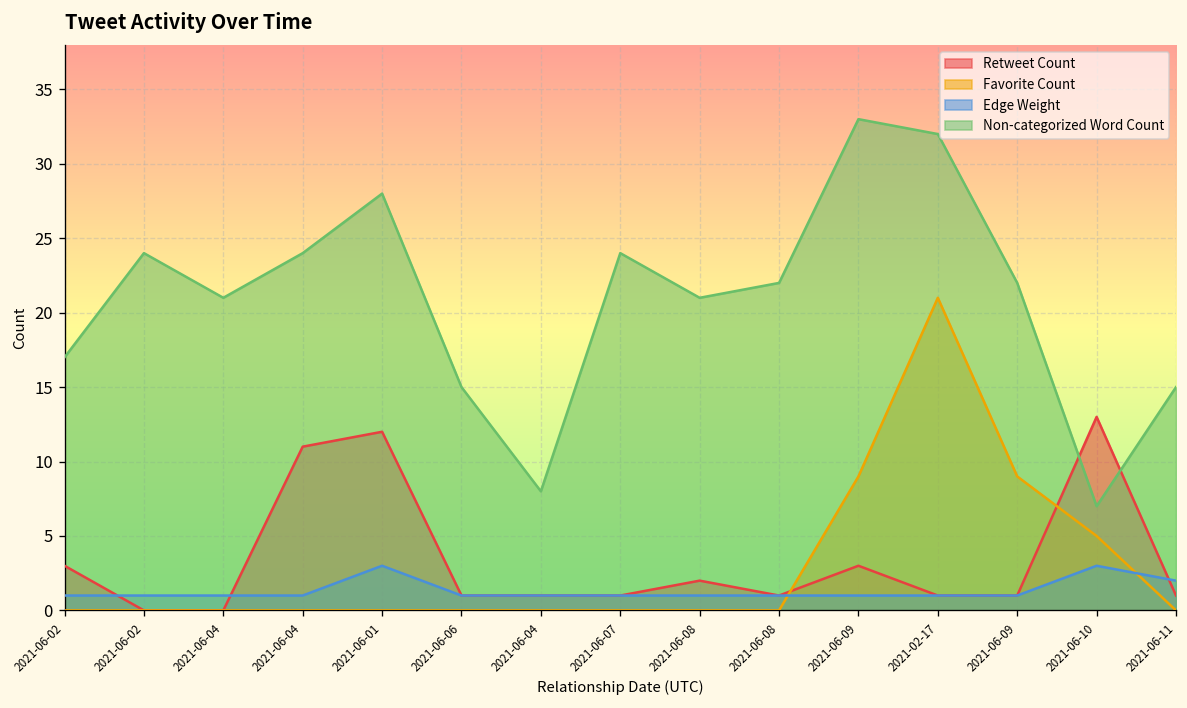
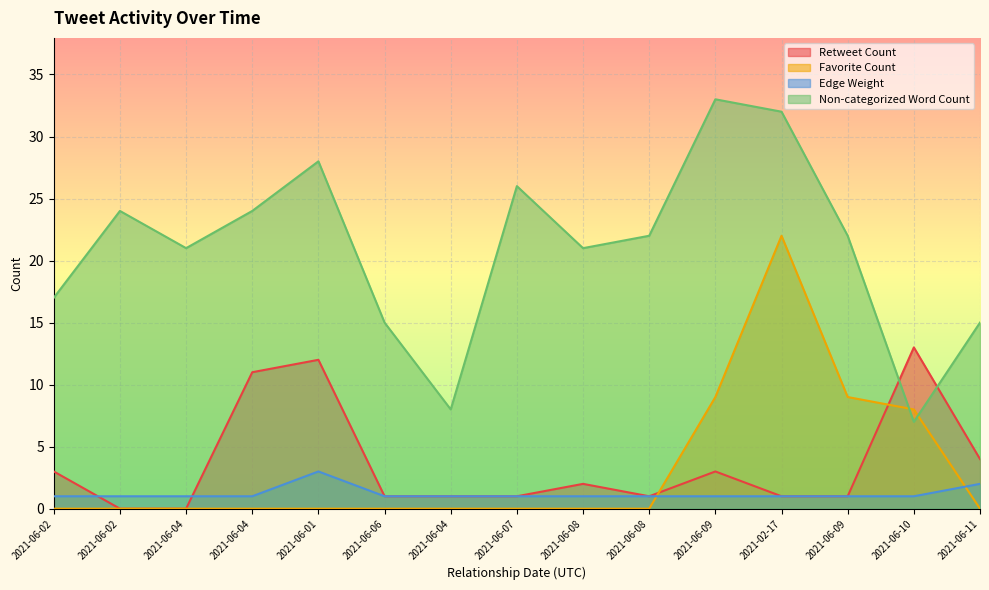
  {
    "Retweet Count": {
      "2021-06-01": 12,
      "2021-06-10": 13,
-     "2021-06-11": 1
+     "2021-06-11": 4
    },
    "Favorite Count": {
      "2021-06-01": 0,
      "2021-06-06": 0,
      "2021-06-07": 0,
-     "2021-02-17": 21,
-     "2021-06-10": 5,
+     "2021-02-17": 22,
+     "2021-06-10": 8,
      "2021-06-11": 0
    },
    "Edge Weight": {
      "2021-06-01": 3,
-     "2021-06-10": 3,
+     "2021-06-10": 1,
      "2021-06-11": 2
    },
    "Non-categorized Word Count": {
      "2021-06-01": 28,
      "2021-06-06": 15,
-     "2021-06-07": 24,
+     "2021-06-07": 26,
      "2021-02-17": 32,
      "2021-06-10": 7,
      "2021-06-11": 15
    }
  }
